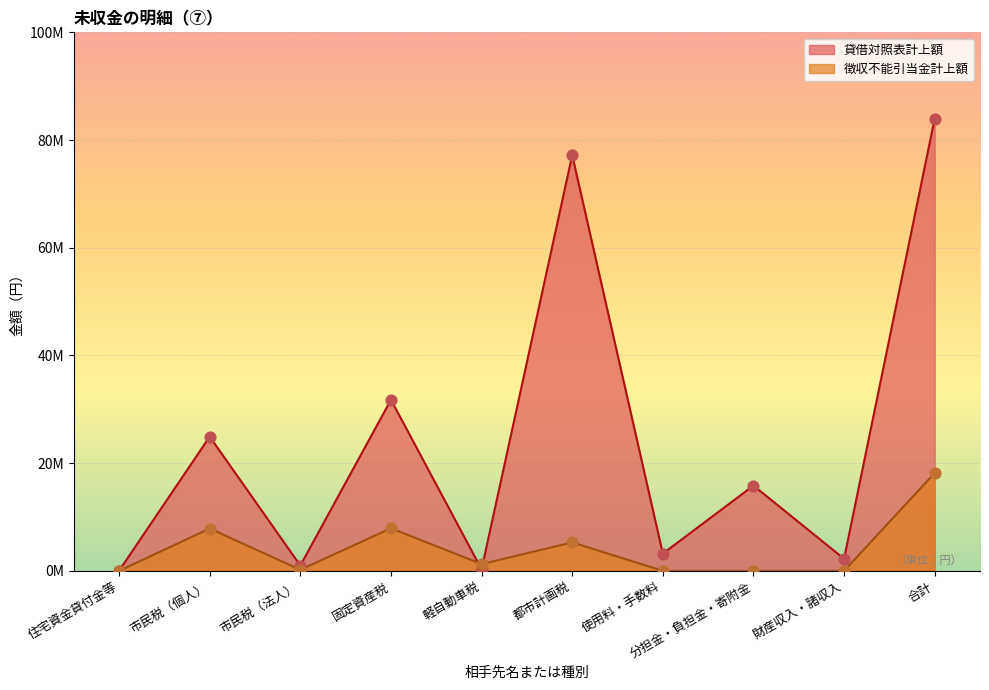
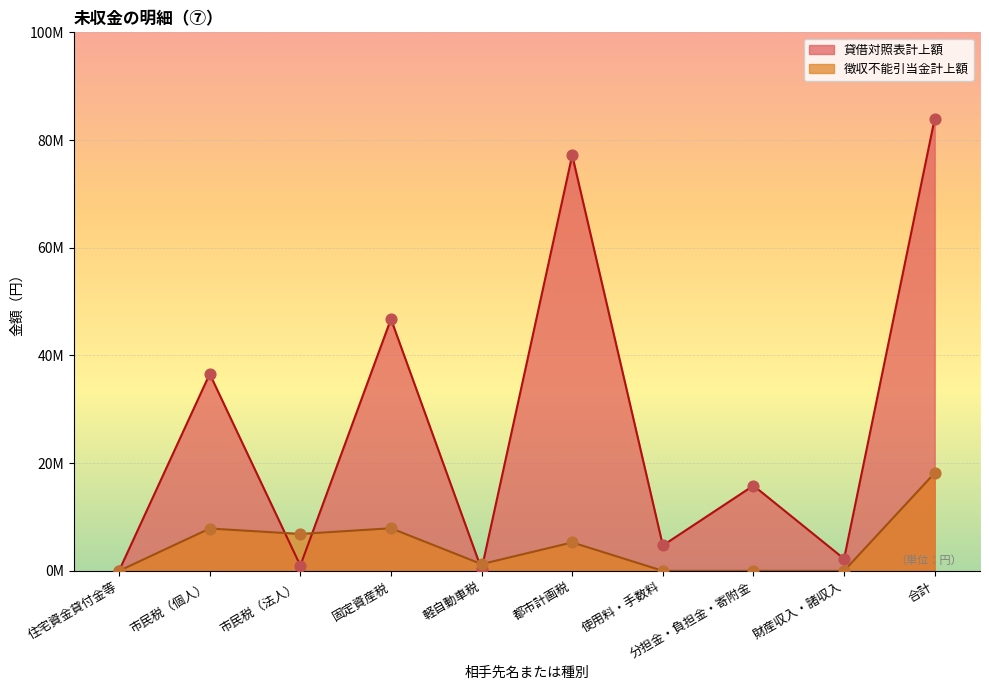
  {
    "貸借対照表計上額": {
-     "市民税（個人）": 25000000,
+     "市民税（個人）": 37000000,
      "市民税（法人）": 1000000,
-     "固定資産税": 32000000,
+     "固定資産税": 47000000,
      "軽自動車税": 0,
      "都市計画税": 77000000,
-     "使用料・手数料": 3000000,
+     "使用料・手数料": 5000000,
      "分担金・負担金・寄附金": 16000000,
      "財産収入・諸収入": 2000000,
      "合計": 84000000
    },
    "徴収不能引当金計上額": {
      "市民税（個人）": 8000000,
-     "市民税（法人）": 0,
+     "市民税（法人）": 7000000,
      "固定資産税": 8000000,
      "軽自動車税": 1000000,
      "都市計画税": 5000000,
      "使用料・手数料": 0,
      "分担金・負担金・寄附金": 0,
      "財産収入・諸収入": 0,
      "合計": 18000000
    }
  }
